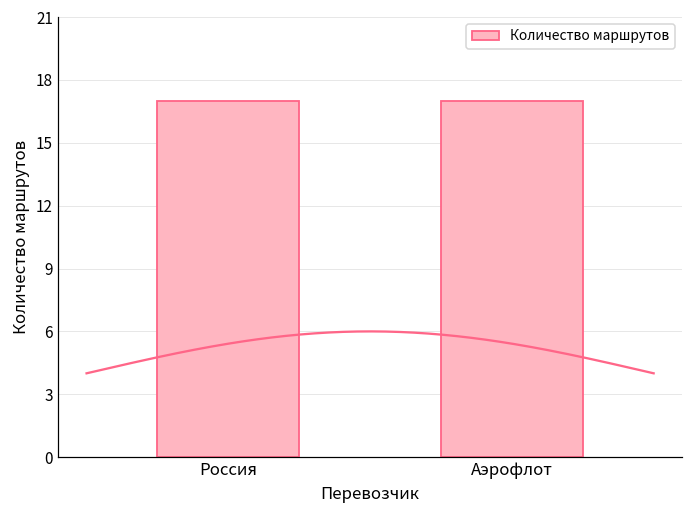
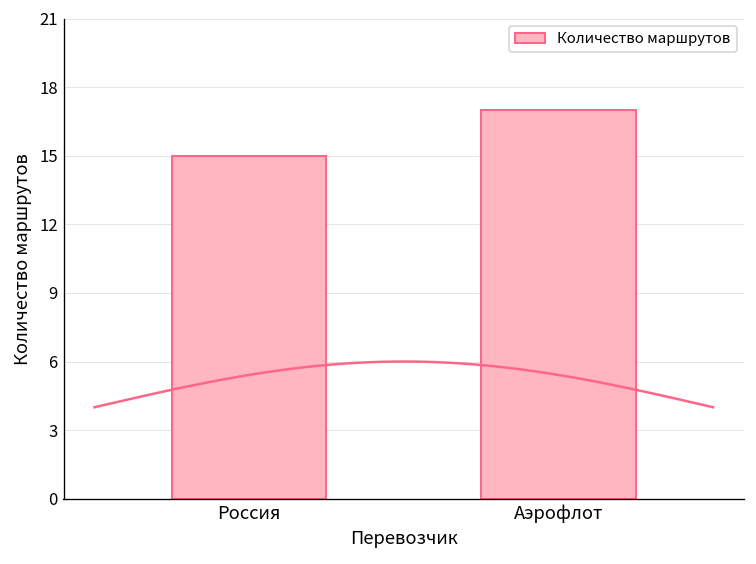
  {
    "Количество маршрутов": {
-     "Россия": 17,
+     "Россия": 15,
      "Аэрофлот": 17
    }
  }
